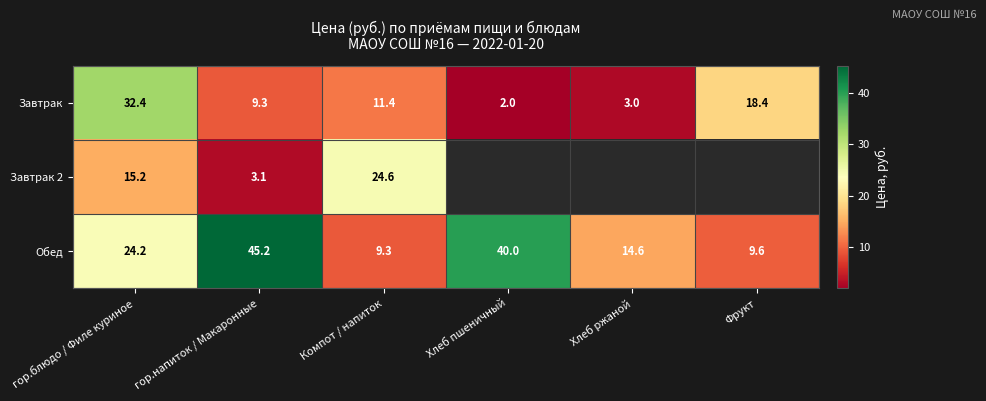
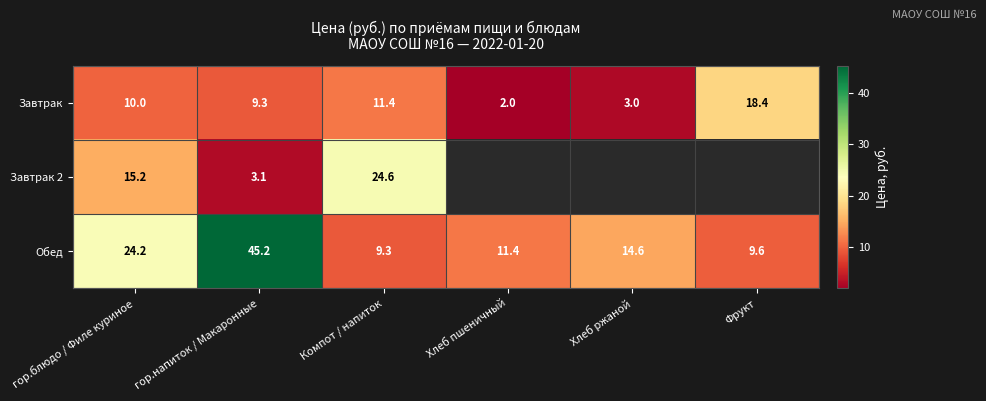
  {
    "Завтрак": {
-     "гор.блюдо / Филе куриное": 32.4,
+     "гор.блюдо / Филе куриное": 10.0,
      "гор.напиток / Макаронные": 9.3,
      "Компот / напиток": 11.4,
      "Хлеб пшеничный": 2.0,
      "Хлеб ржаной": 3.0,
      "Фрукт": 18.4
    },
    "Завтрак 2": {
      "гор.блюдо / Филе куриное": 15.2,
      "гор.напиток / Макаронные": 3.1,
      "Компот / напиток": 24.6
    },
    "Обед": {
      "гор.блюдо / Филе куриное": 24.2,
      "гор.напиток / Макаронные": 45.2,
      "Компот / напиток": 9.3,
-     "Хлеб пшеничный": 40.0,
+     "Хлеб пшеничный": 11.4,
      "Хлеб ржаной": 14.6,
      "Фрукт": 9.6
    }
  }
